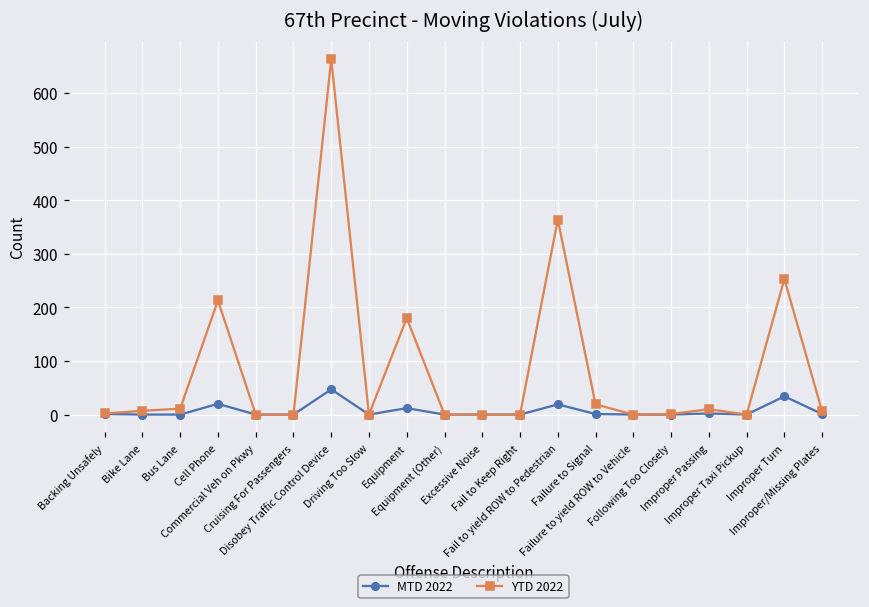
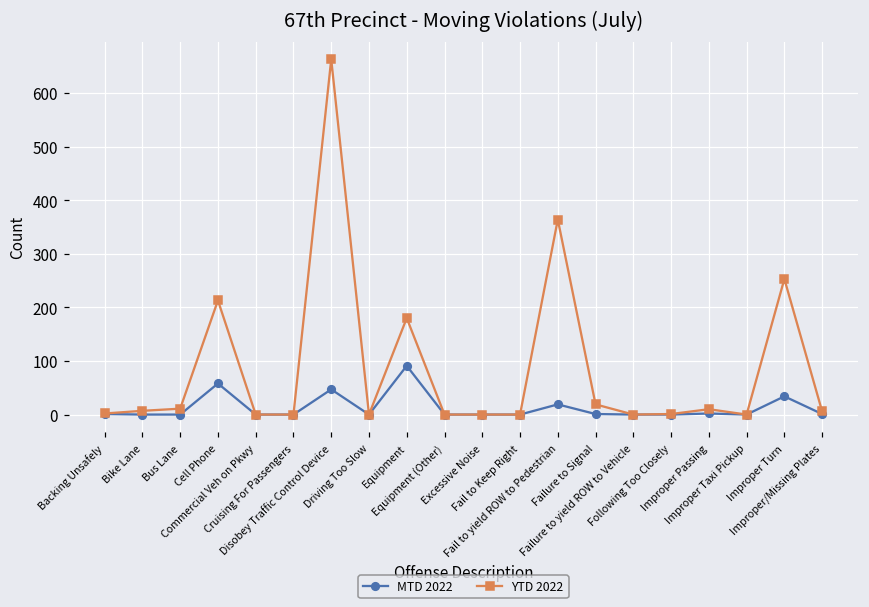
  {
    "MTD 2022": {
      "Bike Lane": 0,
      "Bus Lane": 0,
-     "Cell Phone": 20,
+     "Cell Phone": 60,
      "Disobey Traffic Control Device": 50,
-     "Equipment": 10,
+     "Equipment": 90,
      "Fail to yield ROW to Pedestrian": 20,
      "Failure to Signal": 0,
      "Improper Passing": 0,
      "Improper Turn": 30
    },
    "YTD 2022": {
      "Bike Lane": 10,
      "Bus Lane": 10,
      "Cell Phone": 210,
      "Disobey Traffic Control Device": 660,
      "Equipment": 180,
      "Fail to yield ROW to Pedestrian": 360,
      "Failure to Signal": 20,
      "Improper Passing": 10,
      "Improper Turn": 250
    }
  }
